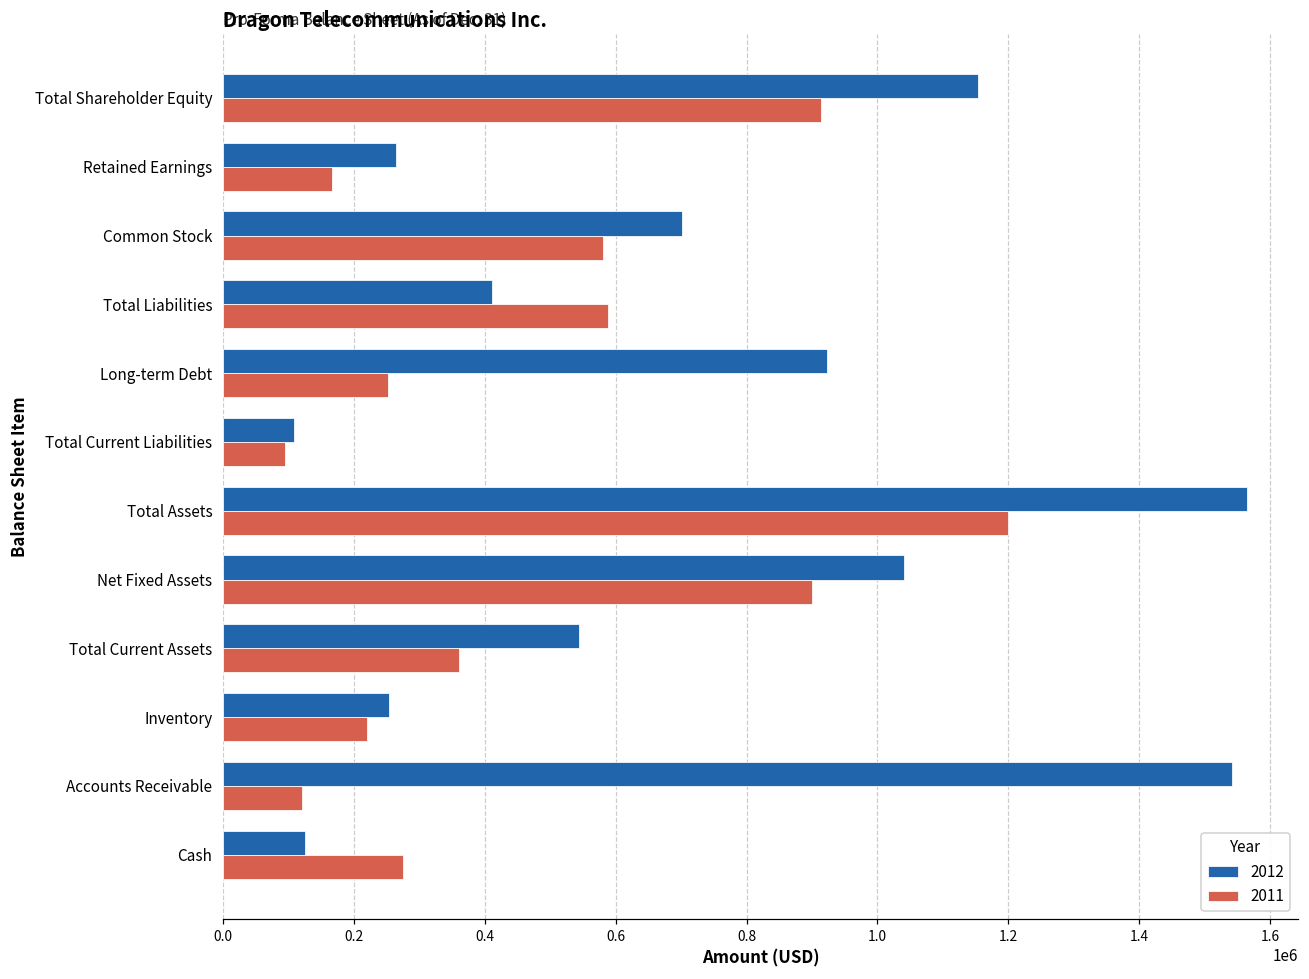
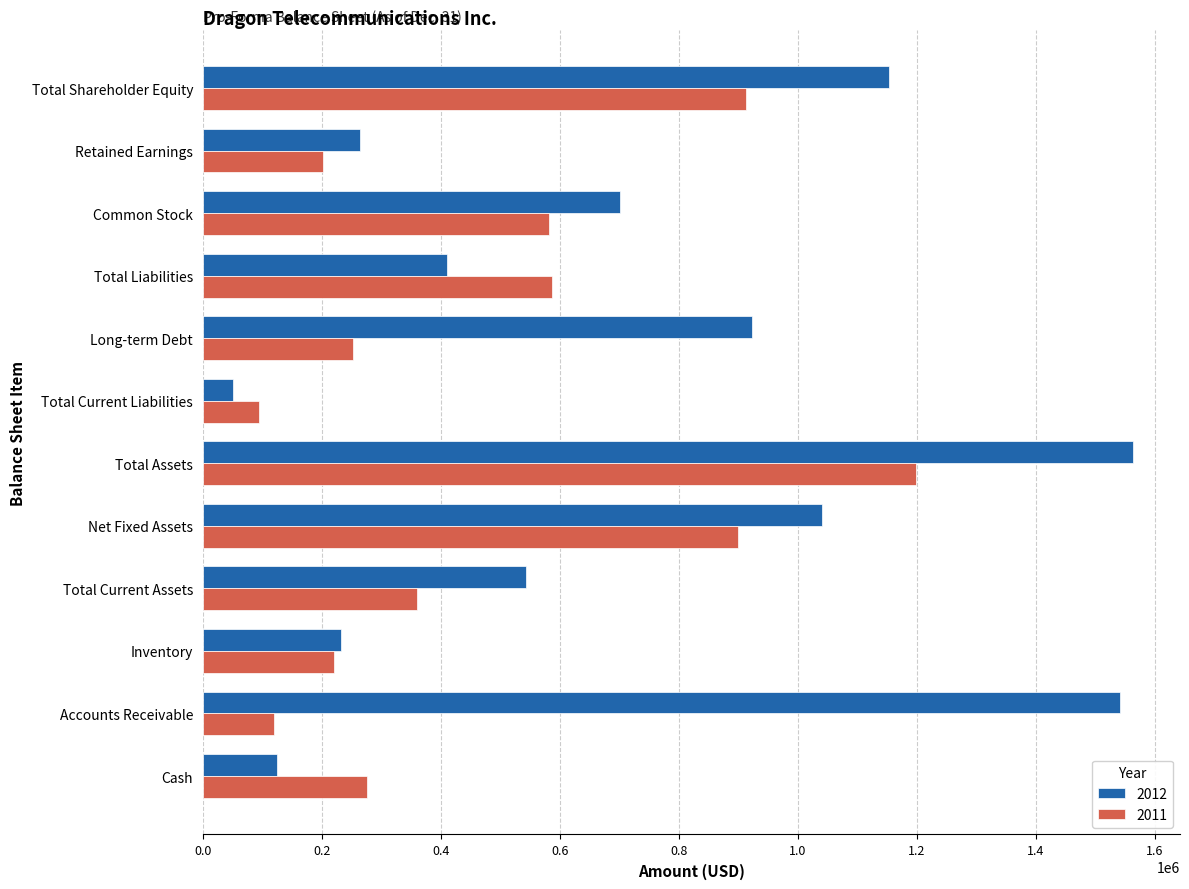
  {
    "2012": {
      "Total Shareholder Equity": 1150000,
      "Retained Earnings": 260000,
      "Common Stock": 700000,
      "Total Liabilities": 410000,
      "Long-term Debt": 920000,
-     "Total Current Liabilities": 110000,
+     "Total Current Liabilities": 50000,
      "Total Assets": 1560000,
      "Net Fixed Assets": 1040000,
      "Total Current Assets": 540000,
-     "Inventory": 250000,
+     "Inventory": 230000,
      "Accounts Receivable": 1540000,
      "Cash": 130000
    },
    "2011": {
      "Total Shareholder Equity": 910000,
-     "Retained Earnings": 170000,
+     "Retained Earnings": 200000,
      "Common Stock": 580000,
      "Total Liabilities": 590000,
      "Long-term Debt": 250000,
      "Total Current Liabilities": 90000,
      "Total Assets": 1200000,
      "Net Fixed Assets": 900000,
      "Total Current Assets": 360000,
      "Inventory": 220000,
      "Accounts Receivable": 120000,
      "Cash": 280000
    }
  }
